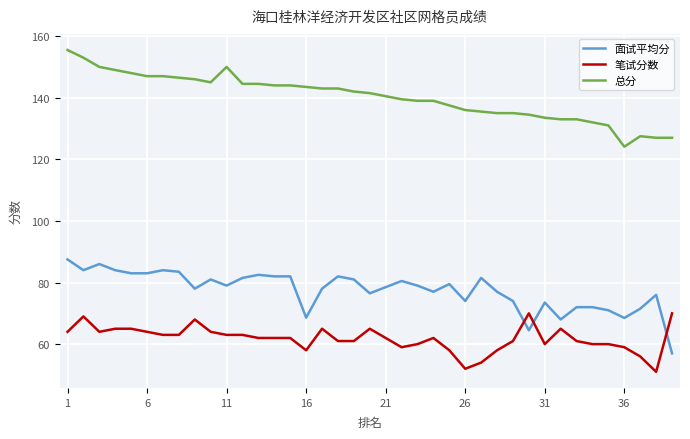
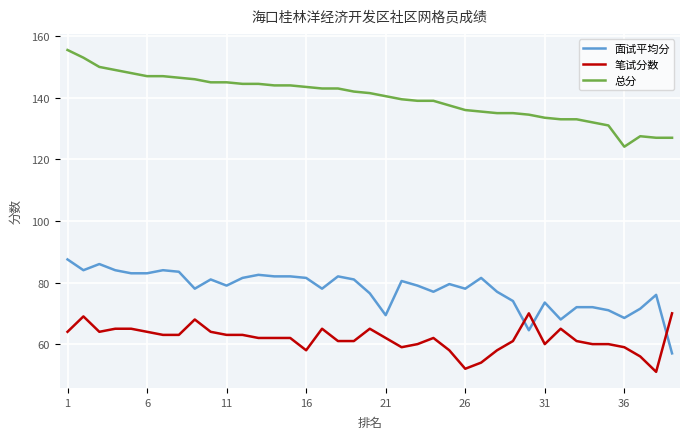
  {
    "面试平均分": {
      "1": 88,
      "6": 83,
      "11": 79,
-     "16": 69,
-     "21": 79,
-     "26": 74,
+     "16": 82,
+     "21": 69,
+     "26": 78,
      "31": 74,
      "36": 69
    },
    "笔试分数": {
      "1": 64,
      "6": 64,
      "11": 63,
      "16": 58,
      "21": 62,
      "26": 52,
      "31": 60,
      "36": 59
    },
    "总分": {
      "1": 156,
      "6": 147,
-     "11": 150,
+     "11": 145,
      "16": 144,
      "21": 141,
      "26": 136,
      "31": 134,
      "36": 124
    }
  }
